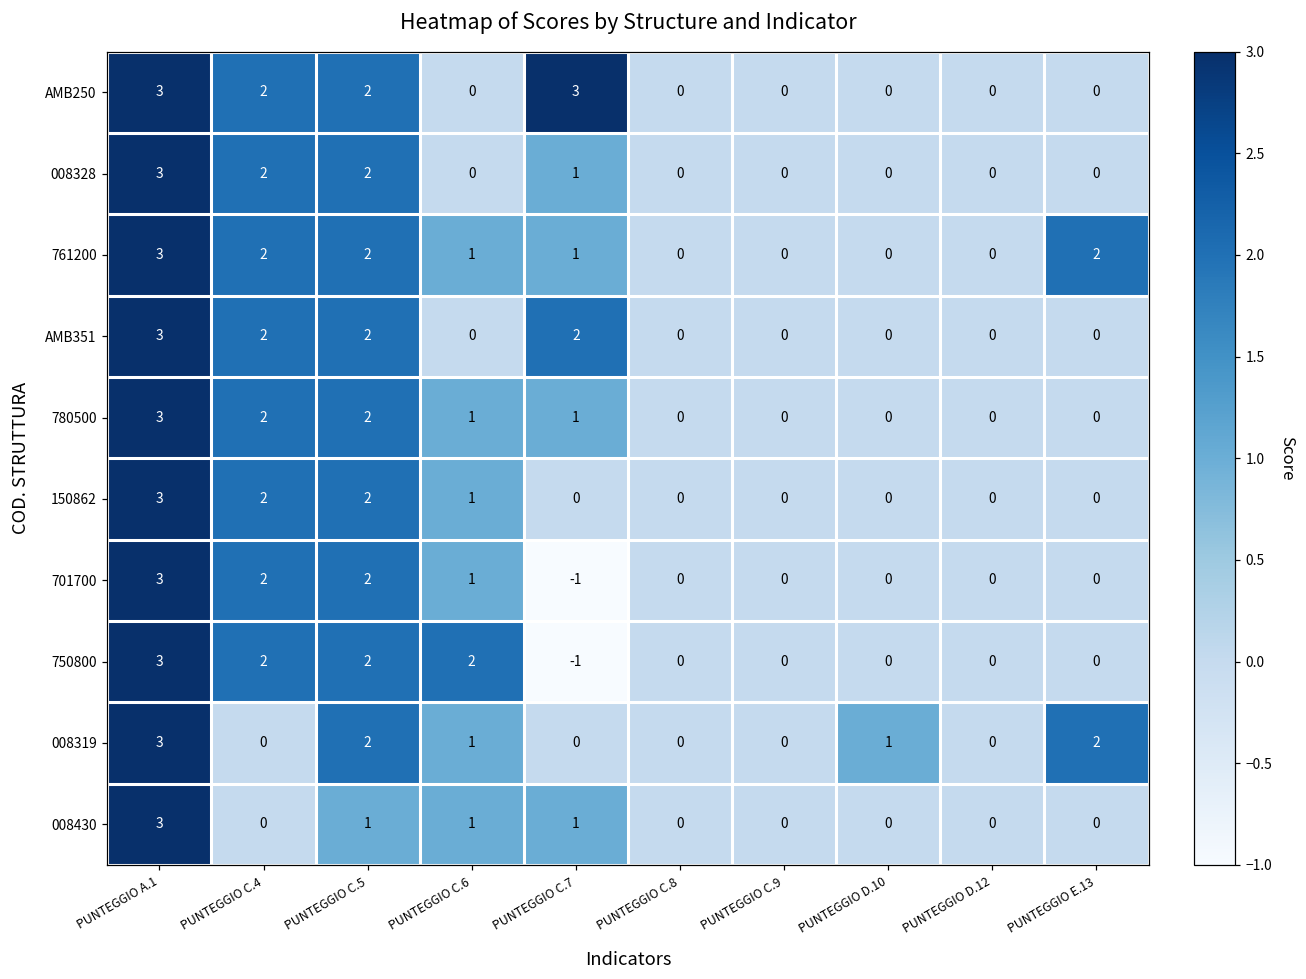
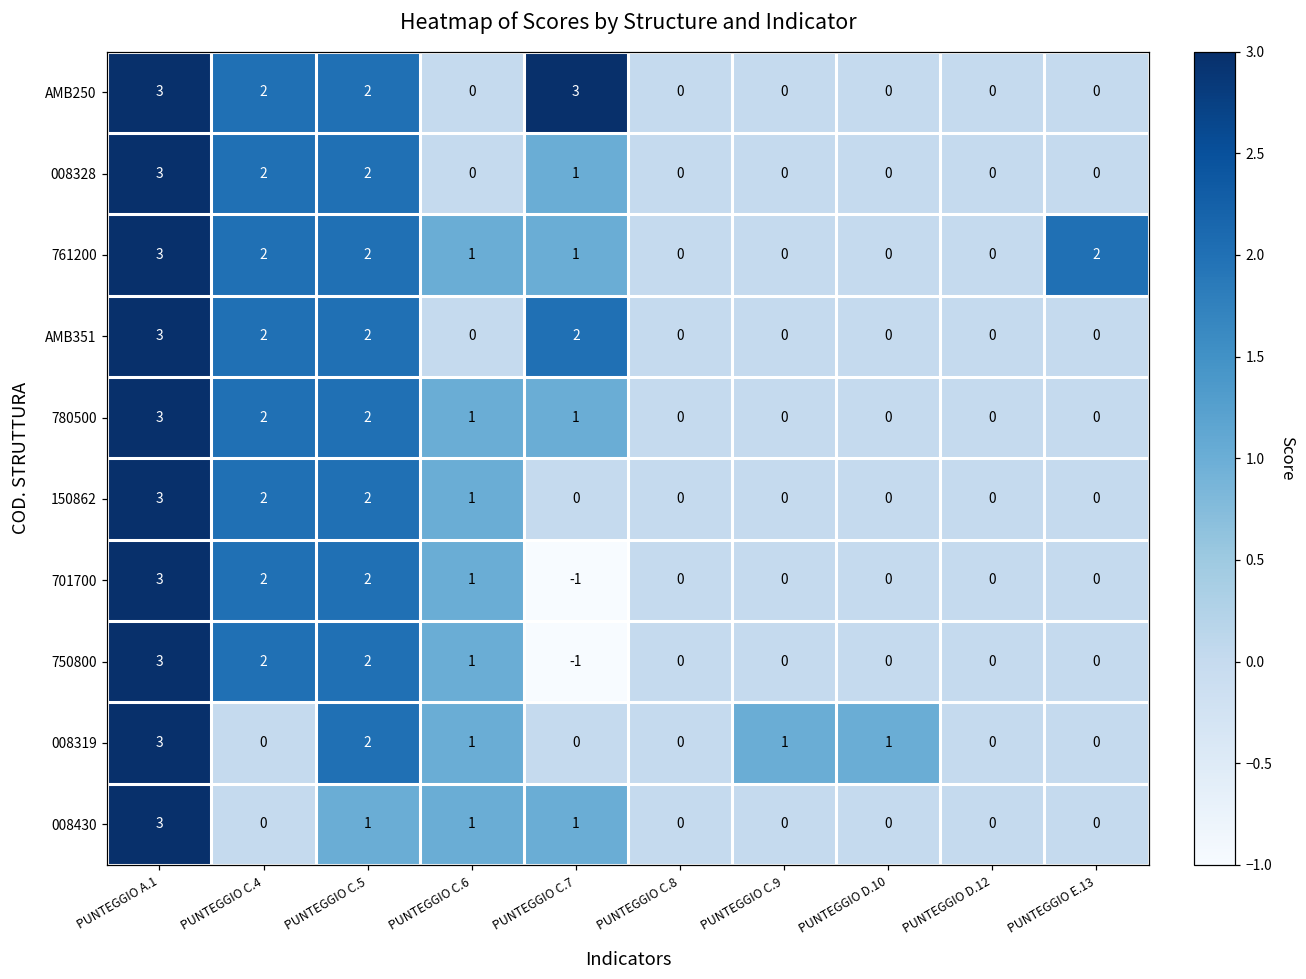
  {
    "AMB250": {
      "PUNTEGGIO A.1": 3,
      "PUNTEGGIO C.4": 2,
      "PUNTEGGIO C.5": 2,
      "PUNTEGGIO C.6": 0,
      "PUNTEGGIO C.7": 3,
      "PUNTEGGIO C.8": 0,
      "PUNTEGGIO C.9": 0,
      "PUNTEGGIO D.10": 0,
      "PUNTEGGIO D.12": 0,
      "PUNTEGGIO E.13": 0
    },
    "008328": {
      "PUNTEGGIO A.1": 3,
      "PUNTEGGIO C.4": 2,
      "PUNTEGGIO C.5": 2,
      "PUNTEGGIO C.6": 0,
      "PUNTEGGIO C.7": 1,
      "PUNTEGGIO C.8": 0,
      "PUNTEGGIO C.9": 0,
      "PUNTEGGIO D.10": 0,
      "PUNTEGGIO D.12": 0,
      "PUNTEGGIO E.13": 0
    },
    "761200": {
      "PUNTEGGIO A.1": 3,
      "PUNTEGGIO C.4": 2,
      "PUNTEGGIO C.5": 2,
      "PUNTEGGIO C.6": 1,
      "PUNTEGGIO C.7": 1,
      "PUNTEGGIO C.8": 0,
      "PUNTEGGIO C.9": 0,
      "PUNTEGGIO D.10": 0,
      "PUNTEGGIO D.12": 0,
      "PUNTEGGIO E.13": 2
    },
    "AMB351": {
      "PUNTEGGIO A.1": 3,
      "PUNTEGGIO C.4": 2,
      "PUNTEGGIO C.5": 2,
      "PUNTEGGIO C.6": 0,
      "PUNTEGGIO C.7": 2,
      "PUNTEGGIO C.8": 0,
      "PUNTEGGIO C.9": 0,
      "PUNTEGGIO D.10": 0,
      "PUNTEGGIO D.12": 0,
      "PUNTEGGIO E.13": 0
    },
    "780500": {
      "PUNTEGGIO A.1": 3,
      "PUNTEGGIO C.4": 2,
      "PUNTEGGIO C.5": 2,
      "PUNTEGGIO C.6": 1,
      "PUNTEGGIO C.7": 1,
      "PUNTEGGIO C.8": 0,
      "PUNTEGGIO C.9": 0,
      "PUNTEGGIO D.10": 0,
      "PUNTEGGIO D.12": 0,
      "PUNTEGGIO E.13": 0
    },
    "150862": {
      "PUNTEGGIO A.1": 3,
      "PUNTEGGIO C.4": 2,
      "PUNTEGGIO C.5": 2,
      "PUNTEGGIO C.6": 1,
      "PUNTEGGIO C.7": 0,
      "PUNTEGGIO C.8": 0,
      "PUNTEGGIO C.9": 0,
      "PUNTEGGIO D.10": 0,
      "PUNTEGGIO D.12": 0,
      "PUNTEGGIO E.13": 0
    },
    "701700": {
      "PUNTEGGIO A.1": 3,
      "PUNTEGGIO C.4": 2,
      "PUNTEGGIO C.5": 2,
      "PUNTEGGIO C.6": 1,
      "PUNTEGGIO C.7": -1,
      "PUNTEGGIO C.8": 0,
      "PUNTEGGIO C.9": 0,
      "PUNTEGGIO D.10": 0,
      "PUNTEGGIO D.12": 0,
      "PUNTEGGIO E.13": 0
    },
    "750800": {
      "PUNTEGGIO A.1": 3,
      "PUNTEGGIO C.4": 2,
      "PUNTEGGIO C.5": 2,
-     "PUNTEGGIO C.6": 2,
+     "PUNTEGGIO C.6": 1,
      "PUNTEGGIO C.7": -1,
      "PUNTEGGIO C.8": 0,
      "PUNTEGGIO C.9": 0,
      "PUNTEGGIO D.10": 0,
      "PUNTEGGIO D.12": 0,
      "PUNTEGGIO E.13": 0
    },
    "008319": {
      "PUNTEGGIO A.1": 3,
      "PUNTEGGIO C.4": 0,
      "PUNTEGGIO C.5": 2,
      "PUNTEGGIO C.6": 1,
      "PUNTEGGIO C.7": 0,
      "PUNTEGGIO C.8": 0,
-     "PUNTEGGIO C.9": 0,
+     "PUNTEGGIO C.9": 1,
      "PUNTEGGIO D.10": 1,
      "PUNTEGGIO D.12": 0,
-     "PUNTEGGIO E.13": 2
+     "PUNTEGGIO E.13": 0
    },
    "008430": {
      "PUNTEGGIO A.1": 3,
      "PUNTEGGIO C.4": 0,
      "PUNTEGGIO C.5": 1,
      "PUNTEGGIO C.6": 1,
      "PUNTEGGIO C.7": 1,
      "PUNTEGGIO C.8": 0,
      "PUNTEGGIO C.9": 0,
      "PUNTEGGIO D.10": 0,
      "PUNTEGGIO D.12": 0,
      "PUNTEGGIO E.13": 0
    }
  }
